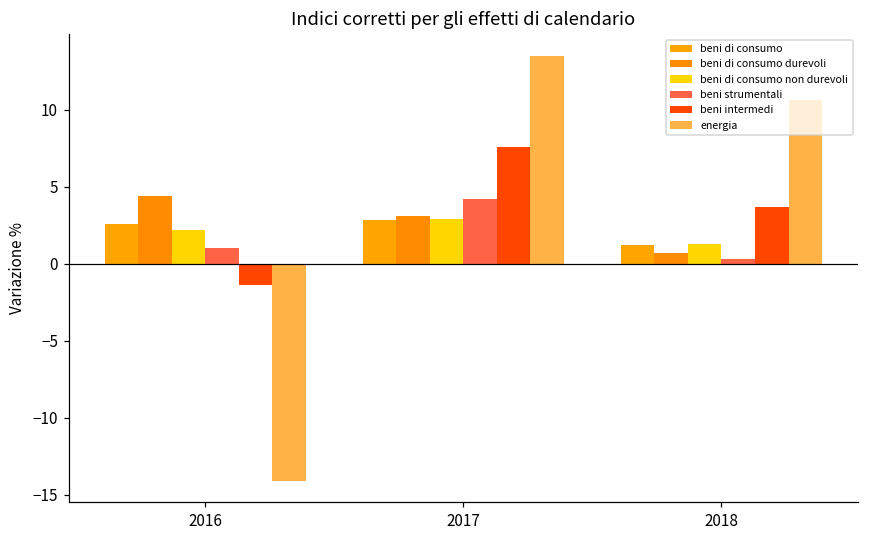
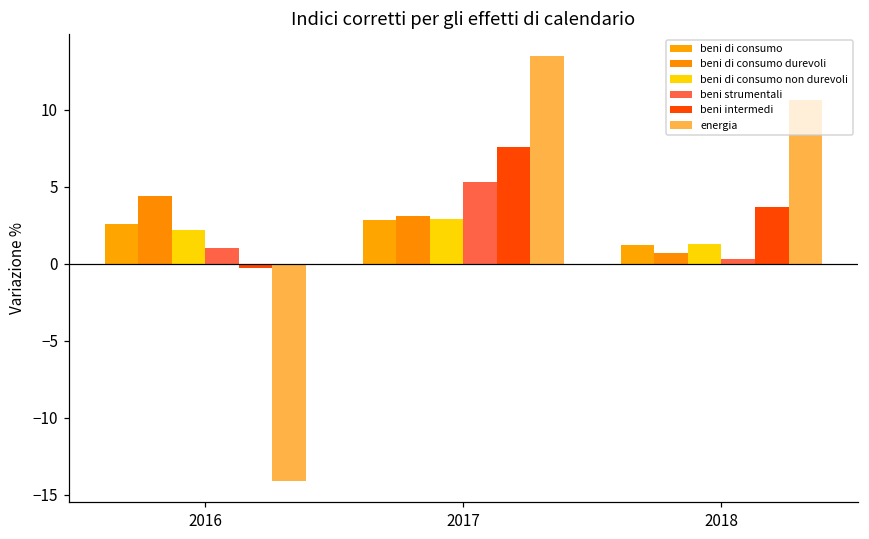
  {
    "beni strumentali": {
      "2016": 1.0,
-     "2017": 4.2,
+     "2017": 5.3,
      "2018": 0.3
    },
    "beni intermedi": {
-     "2016": -1.4,
+     "2016": -0.3,
      "2017": 7.6,
      "2018": 3.7
    },
    "energia": {
      "2016": -14.1,
      "2017": 13.5
    }
  }
